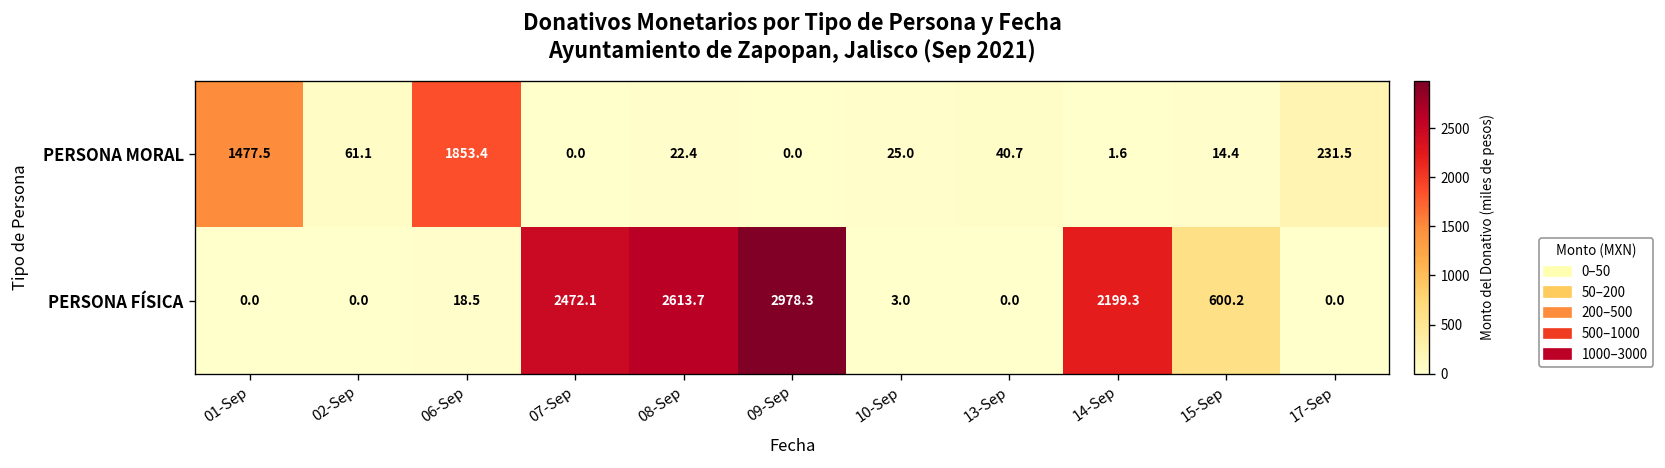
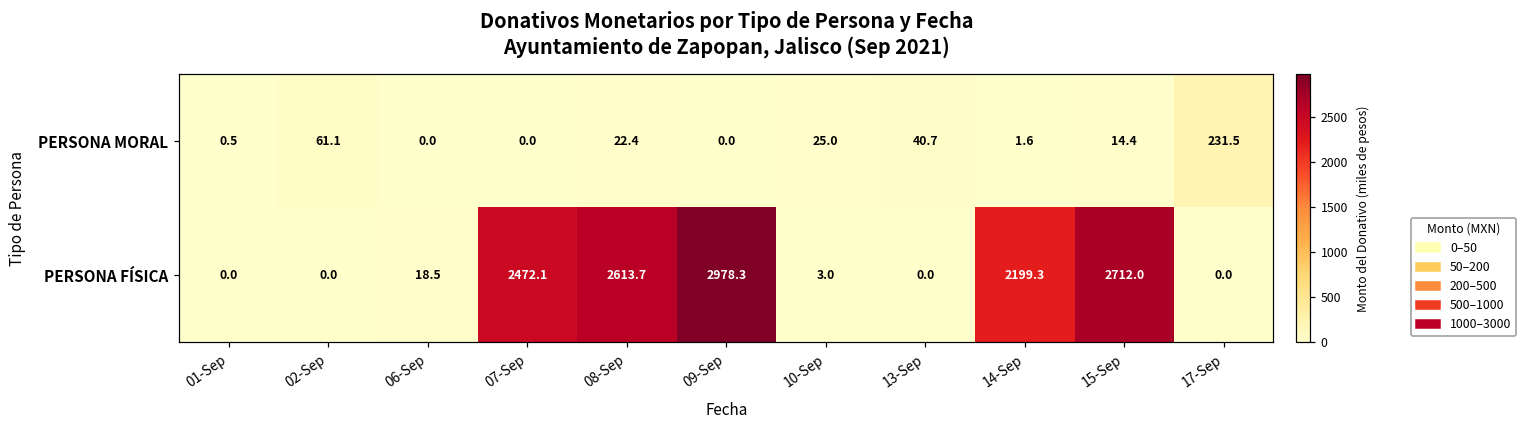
  {
    "PERSONA MORAL": {
-     "01-Sep": 1477.5,
+     "01-Sep": 0.5,
      "02-Sep": 61.1,
-     "06-Sep": 1853.4,
+     "06-Sep": 0.0,
      "07-Sep": 0.0,
      "08-Sep": 22.4,
      "09-Sep": 0.0,
      "10-Sep": 25.0,
      "13-Sep": 40.7,
      "14-Sep": 1.6,
      "15-Sep": 14.4,
      "17-Sep": 231.5
    },
    "PERSONA FÍSICA": {
      "01-Sep": 0.0,
      "02-Sep": 0.0,
      "06-Sep": 18.5,
      "07-Sep": 2472.1,
      "08-Sep": 2613.7,
      "09-Sep": 2978.3,
      "10-Sep": 3.0,
      "13-Sep": 0.0,
      "14-Sep": 2199.3,
-     "15-Sep": 600.2,
+     "15-Sep": 2712.0,
      "17-Sep": 0.0
    }
  }
